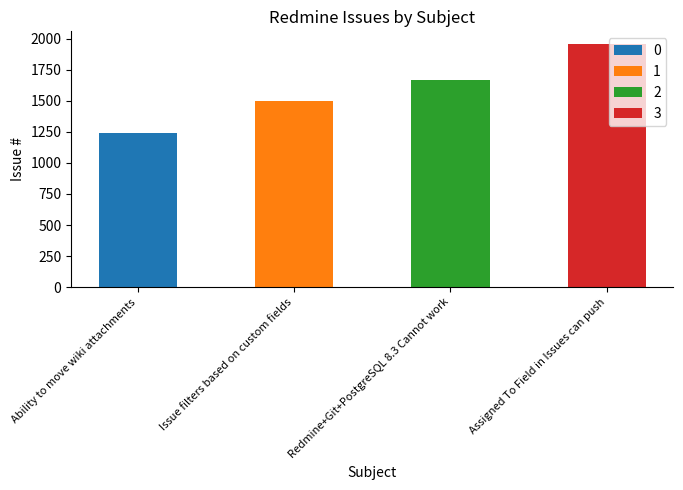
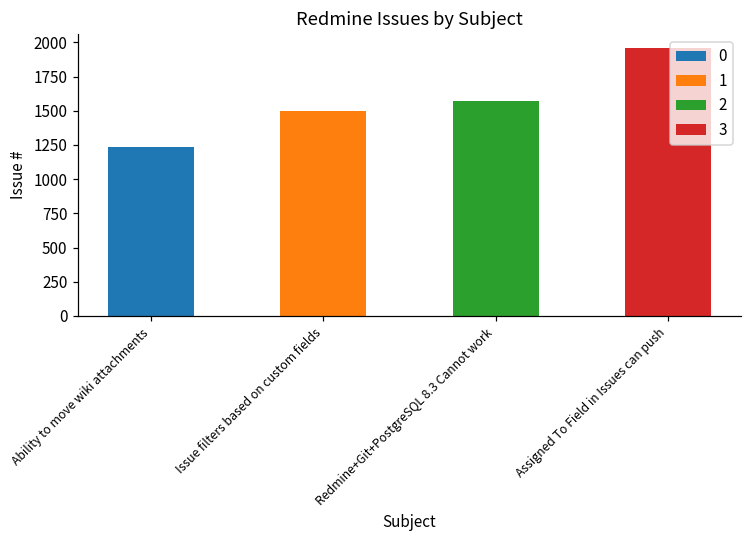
  {
    "Ability to move wiki attachments": 1240,
    "Issue filters based on custom fields": 1500,
-   "Redmine+Git+PostgreSQL 8.3 Cannot work": 1660,
+   "Redmine+Git+PostgreSQL 8.3 Cannot work": 1570,
    "Assigned To Field in Issues can push": 1960
  }
